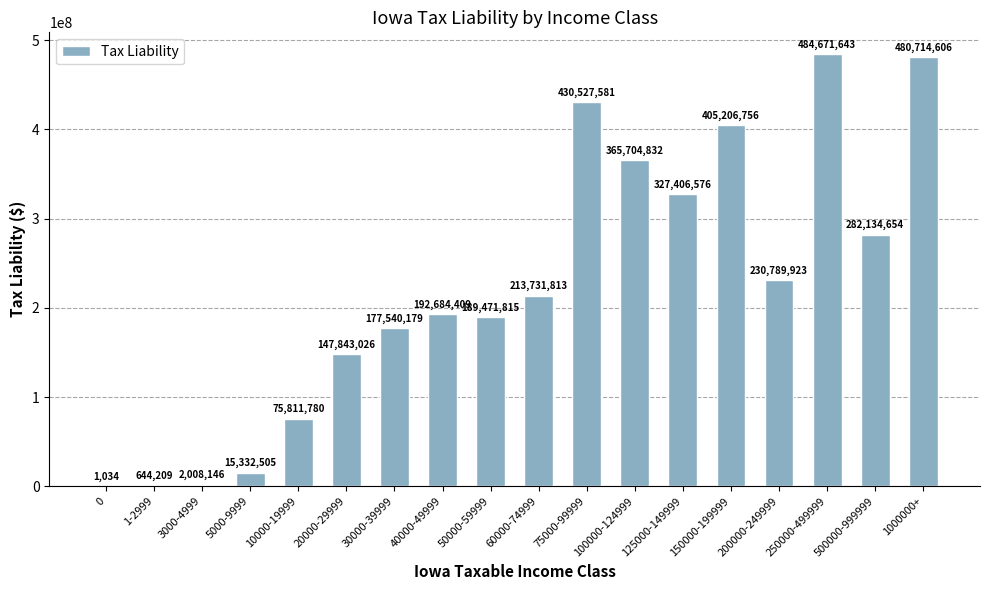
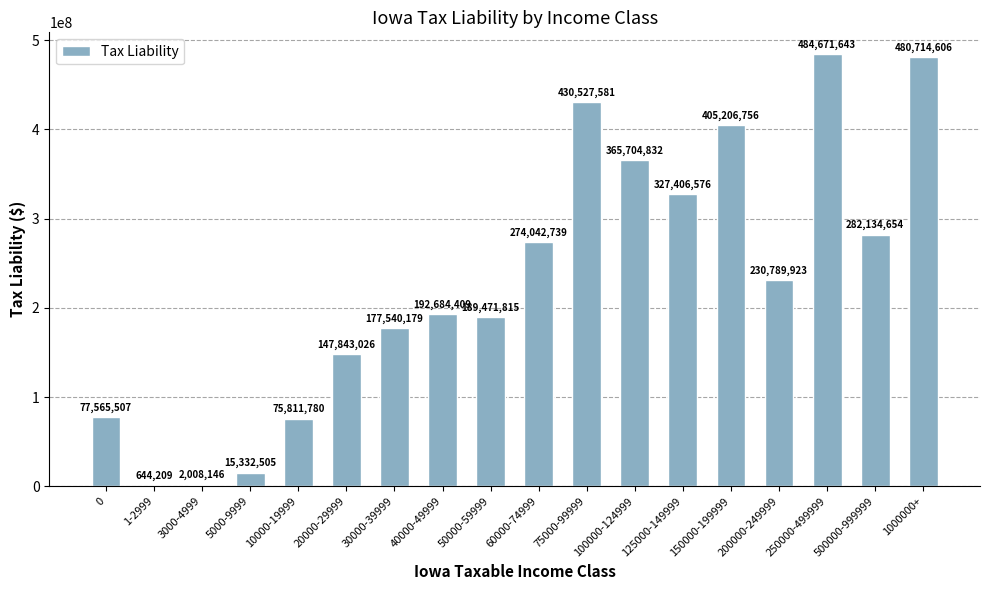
  {
-   "0": "1,034",
+   "0": "77,565,507",
    "1-2999": "644,209",
    "3000-4999": "2,008,146",
    "5000-9999": "15,332,505",
    "10000-19999": "75,811,780",
    "20000-29999": "147,843,026",
    "30000-39999": "177,540,179",
    "40000-49999": "192,684,409",
    "50000-59999": "189,471,815",
-   "60000-74999": "213,731,813",
+   "60000-74999": "274,042,739",
    "75000-99999": "430,527,581",
    "100000-124999": "365,704,832",
    "125000-149999": "327,406,576",
    "150000-199999": "405,206,756",
    "200000-249999": "230,789,923",
    "250000-499999": "484,671,643",
    "500000-999999": "282,134,654",
    "1000000+": "480,714,606"
  }
